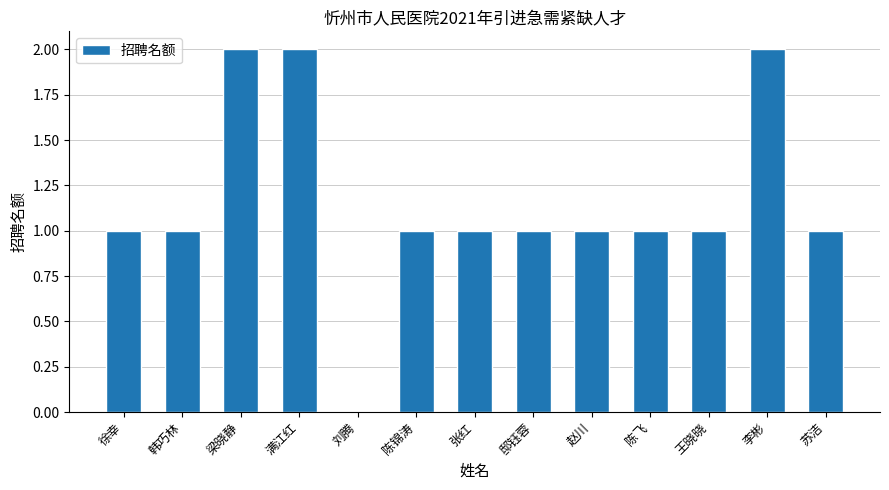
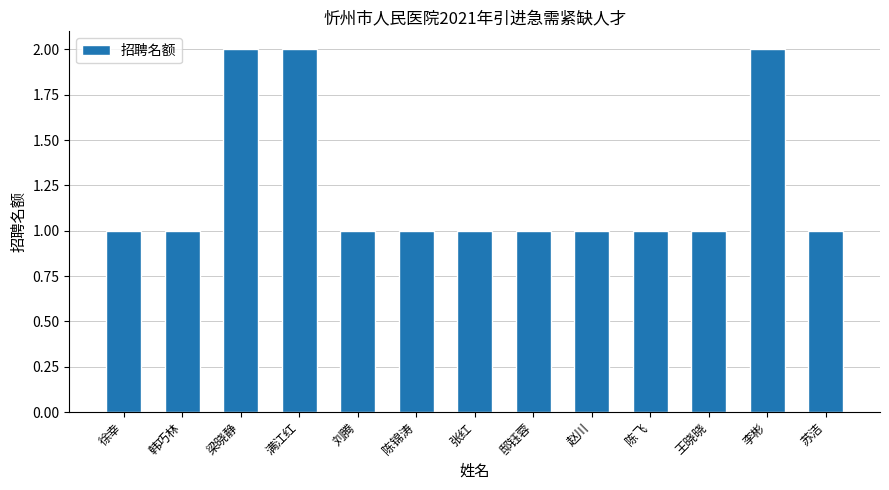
  {
    "徐幸": 1,
    "韩巧林": 1,
    "梁晓静": 2,
    "满江红": 2,
-   "刘腾": 0,
+   "刘腾": 1,
    "陈锦涛": 1,
    "张红": 1,
    "邸钰蓉": 1,
    "赵川": 1,
    "陈飞": 1,
    "王晓晓": 1,
    "李彬": 2,
    "苏洁": 1
  }
